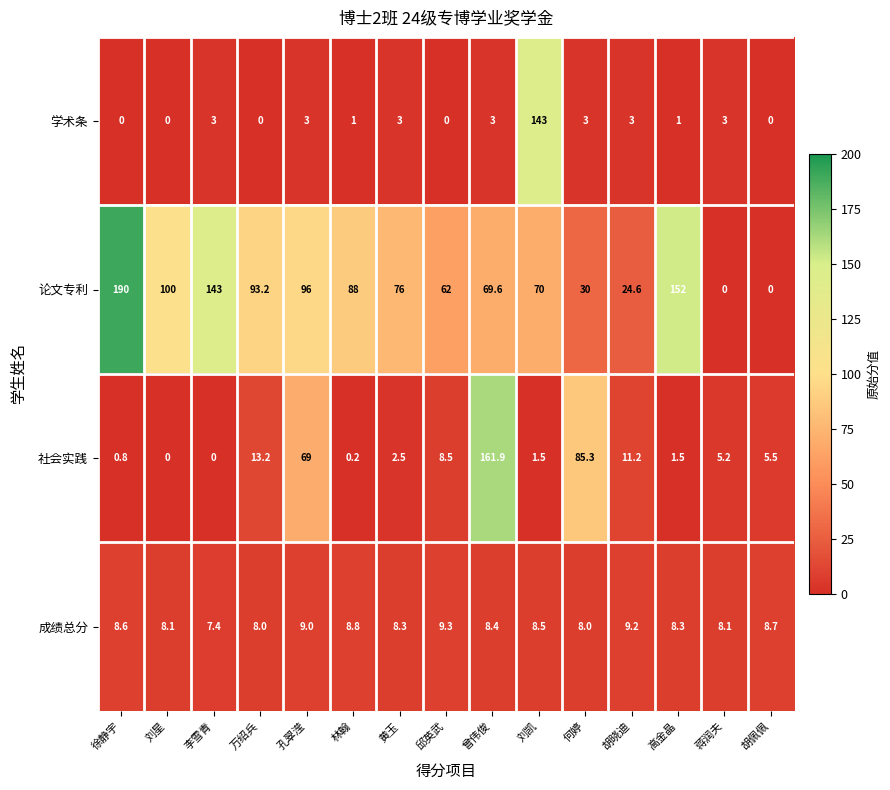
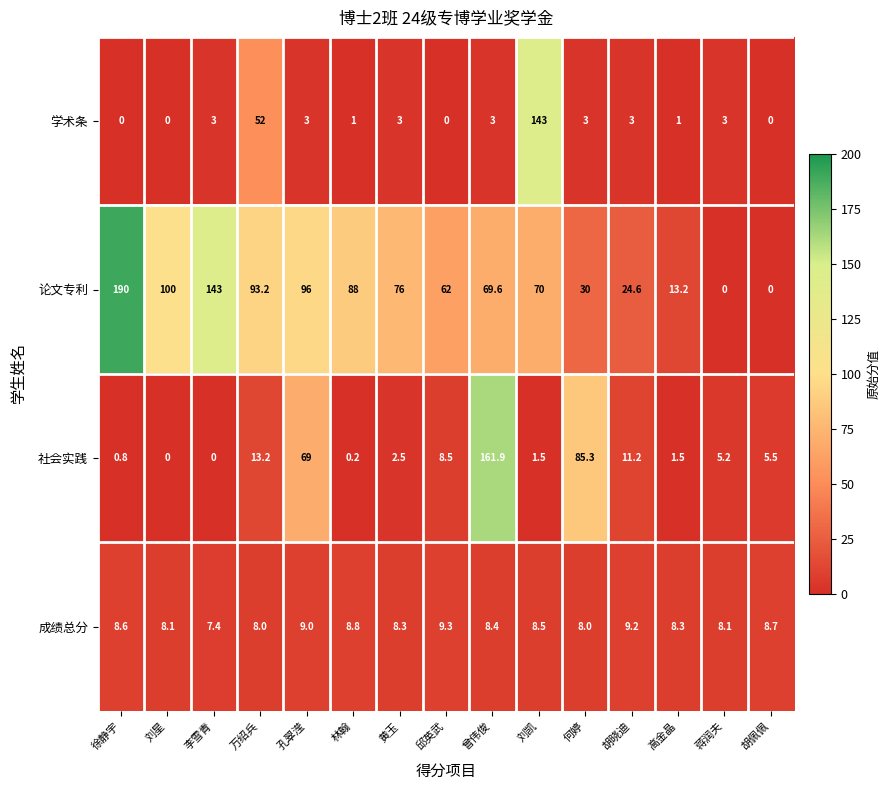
  {
    "学术条": {
      "徐静宇": 0,
      "刘星": 0,
      "李雪青": 3,
-     "万绍兵": 0,
+     "万绍兵": 52,
      "孔翠滢": 3,
      "林翰": 1,
      "黄玉": 3,
      "邱英武": 0,
      "曾伟俊": 3,
      "刘凯": 143,
      "何婷": 3,
      "胡晓迪": 3,
      "高金晶": 1,
      "蒋润夫": 3,
      "胡佩佩": 0
    },
    "论文专利": {
      "徐静宇": 190,
      "刘星": 100,
      "李雪青": 143,
      "万绍兵": 93.2,
      "孔翠滢": 96,
      "林翰": 88,
      "黄玉": 76,
      "邱英武": 62,
      "曾伟俊": 69.6,
      "刘凯": 70,
      "何婷": 30,
      "胡晓迪": 24.6,
-     "高金晶": 152,
+     "高金晶": 13.2,
      "蒋润夫": 0,
      "胡佩佩": 0
    },
    "社会实践": {
      "徐静宇": 0.8,
      "刘星": 0,
      "李雪青": 0,
      "万绍兵": 13.2,
      "孔翠滢": 69,
      "林翰": 0.2,
      "黄玉": 2.5,
      "邱英武": 8.5,
      "曾伟俊": 161.9,
      "刘凯": 1.5,
      "何婷": 85.3,
      "胡晓迪": 11.2,
      "高金晶": 1.5,
      "蒋润夫": 5.2,
      "胡佩佩": 5.5
    },
    "成绩总分": {
      "徐静宇": 8.6,
      "刘星": 8.1,
      "李雪青": 7.4,
      "万绍兵": 8.0,
      "孔翠滢": 9.0,
      "林翰": 8.8,
      "黄玉": 8.3,
      "邱英武": 9.3,
      "曾伟俊": 8.4,
      "刘凯": 8.5,
      "何婷": 8.0,
      "胡晓迪": 9.2,
      "高金晶": 8.3,
      "蒋润夫": 8.1,
      "胡佩佩": 8.7
    }
  }
